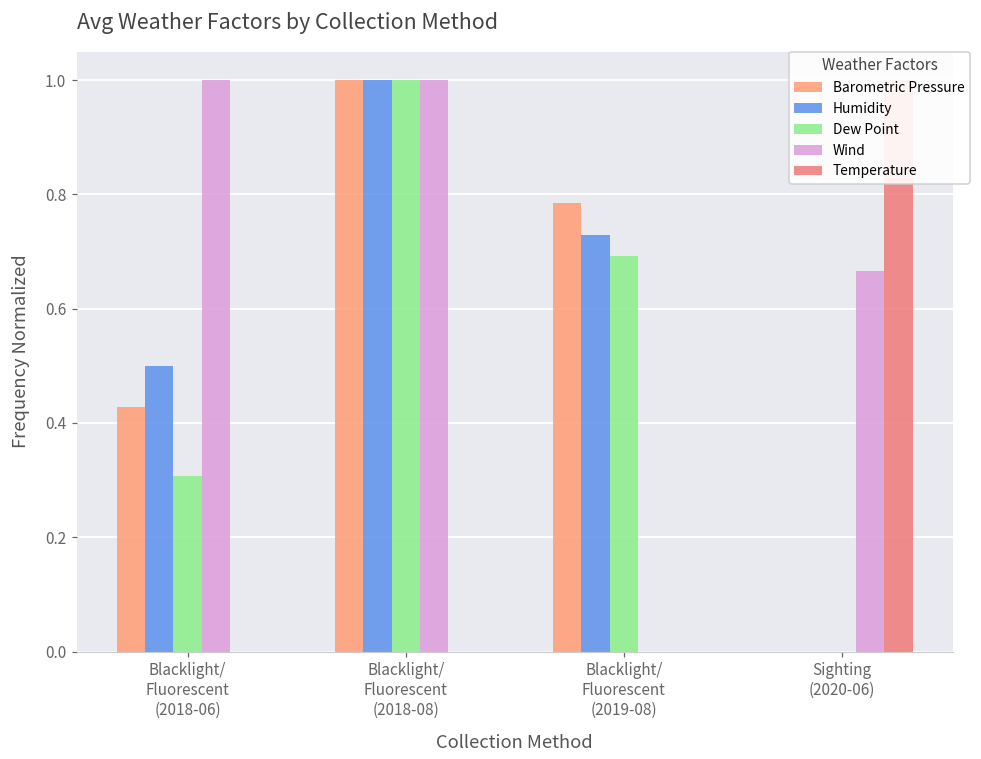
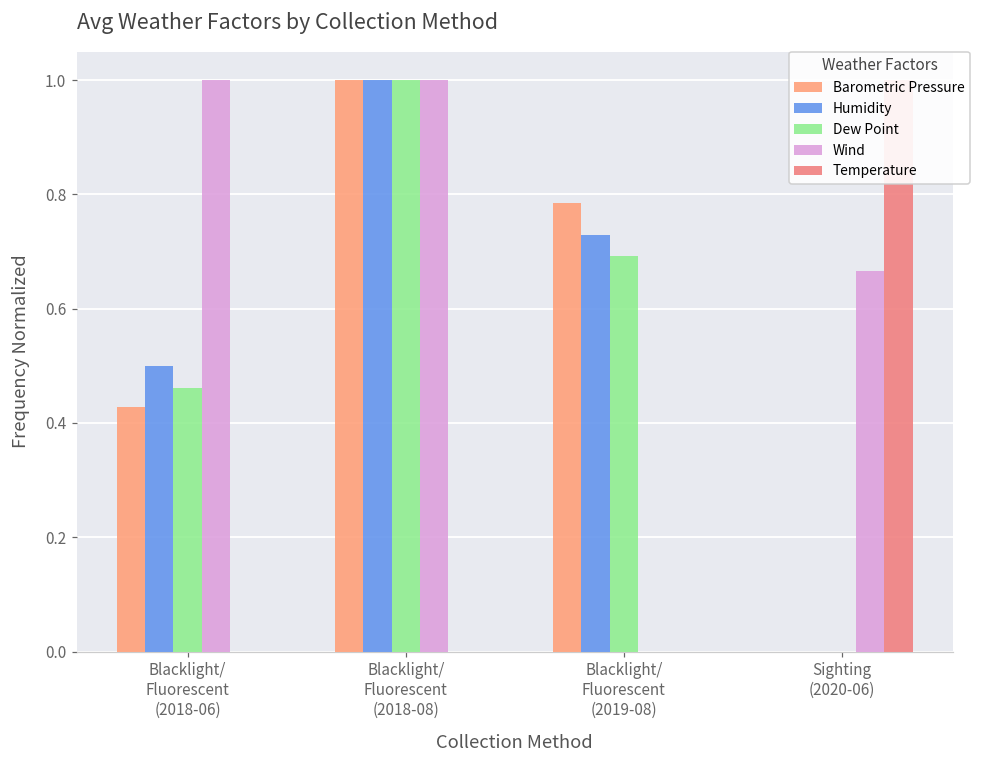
  {
    "Humidity": {
      "Blacklight/ Fluorescent (2018-06)": 0.50,
      "Blacklight/ Fluorescent (2018-08)": 1.00,
      "Blacklight/ Fluorescent (2019-08)": 0.73,
      "Sighting (2020-06)": 0.00
    },
    "Dew Point": {
-     "Blacklight/ Fluorescent (2018-06)": 0.31,
+     "Blacklight/ Fluorescent (2018-06)": 0.46,
      "Blacklight/ Fluorescent (2018-08)": 1.00,
      "Blacklight/ Fluorescent (2019-08)": 0.69,
      "Sighting (2020-06)": 0.00
    },
    "Wind": {
      "Blacklight/ Fluorescent (2018-06)": 1.00,
      "Blacklight/ Fluorescent (2018-08)": 1.00,
      "Blacklight/ Fluorescent (2019-08)": 0.00,
      "Sighting (2020-06)": 0.67
    }
  }
